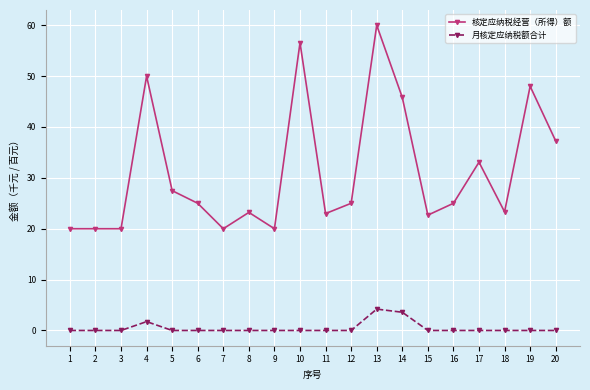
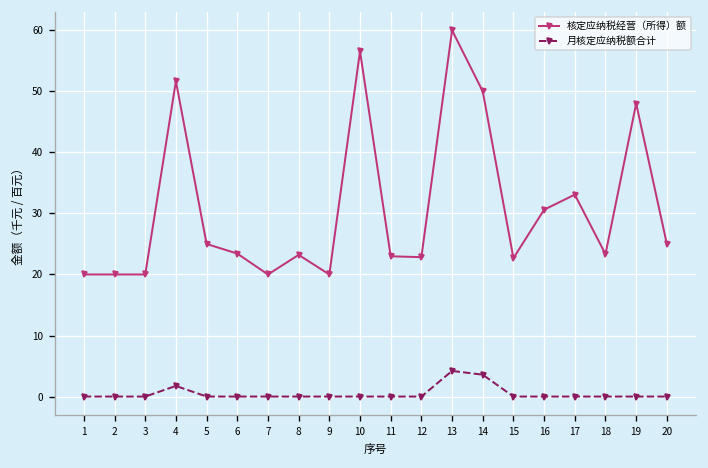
  {
    "核定应纳税经营（所得）额": {
      "1": 20,
      "2": 20,
      "3": 20,
-     "4": 50,
-     "5": 27,
-     "6": 25,
+     "4": 52,
+     "5": 25,
+     "6": 23,
      "7": 20,
      "8": 23,
      "9": 20,
      "10": 57,
      "11": 23,
-     "12": 25,
+     "12": 23,
      "13": 60,
-     "14": 46,
+     "14": 50,
      "15": 23,
-     "16": 25,
+     "16": 31,
      "17": 33,
      "18": 23,
      "19": 48,
-     "20": 37
+     "20": 25
    },
    "月核定应纳税额合计": {
      "1": 0,
      "2": 0,
      "3": 0,
      "4": 2,
      "5": 0,
      "6": 0,
      "7": 0,
      "8": 0,
      "9": 0,
      "10": 0,
      "11": 0,
      "12": 0,
      "13": 4,
      "14": 4,
      "15": 0,
      "16": 0,
      "17": 0,
      "18": 0,
      "19": 0,
      "20": 0
    }
  }
